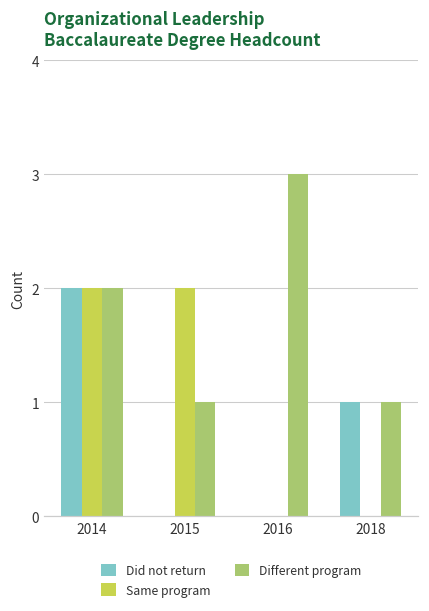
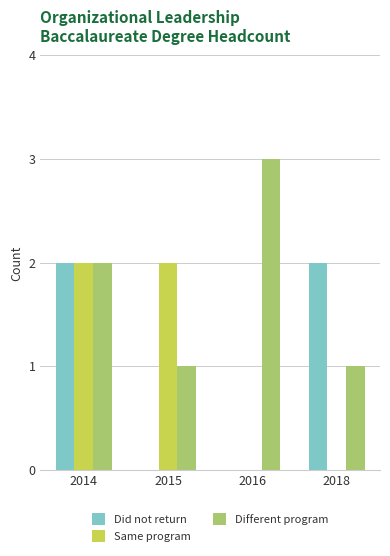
  {
    "Did not return": {
      "2014": 2,
      "2015": 0,
      "2016": 0,
-     "2018": 1
+     "2018": 2
    }
  }
